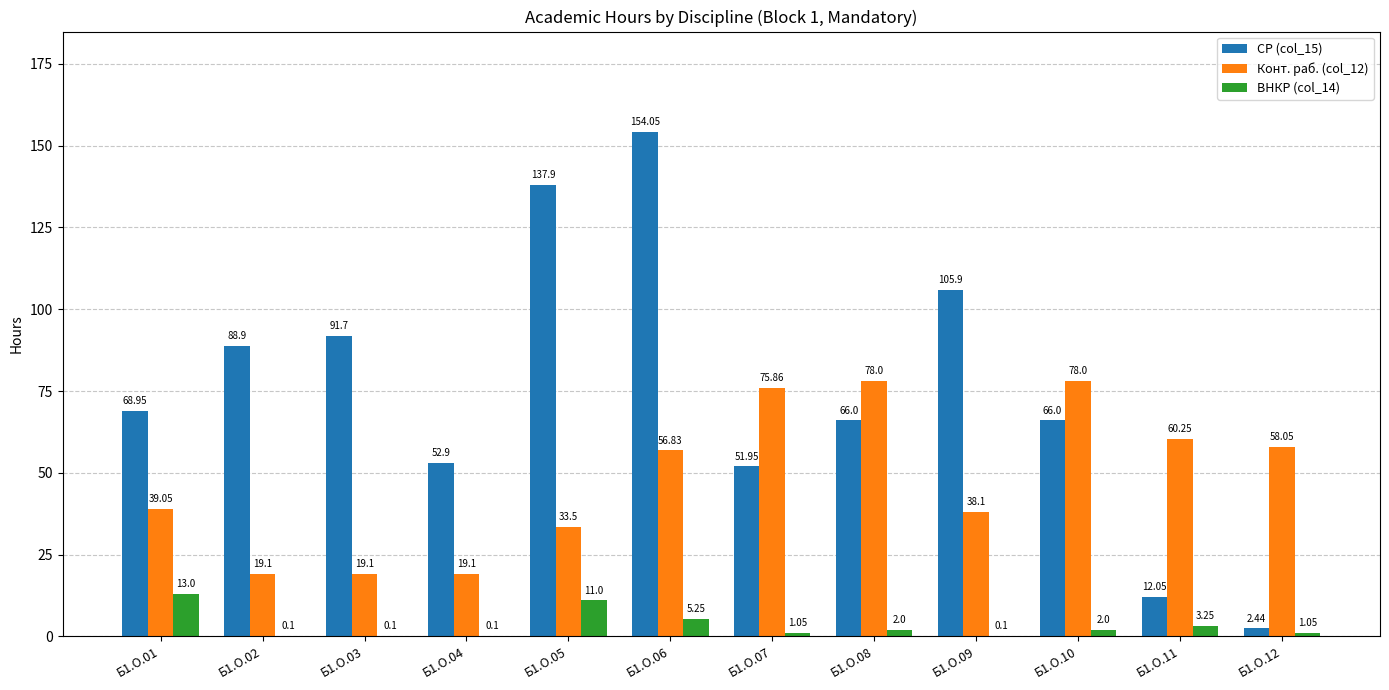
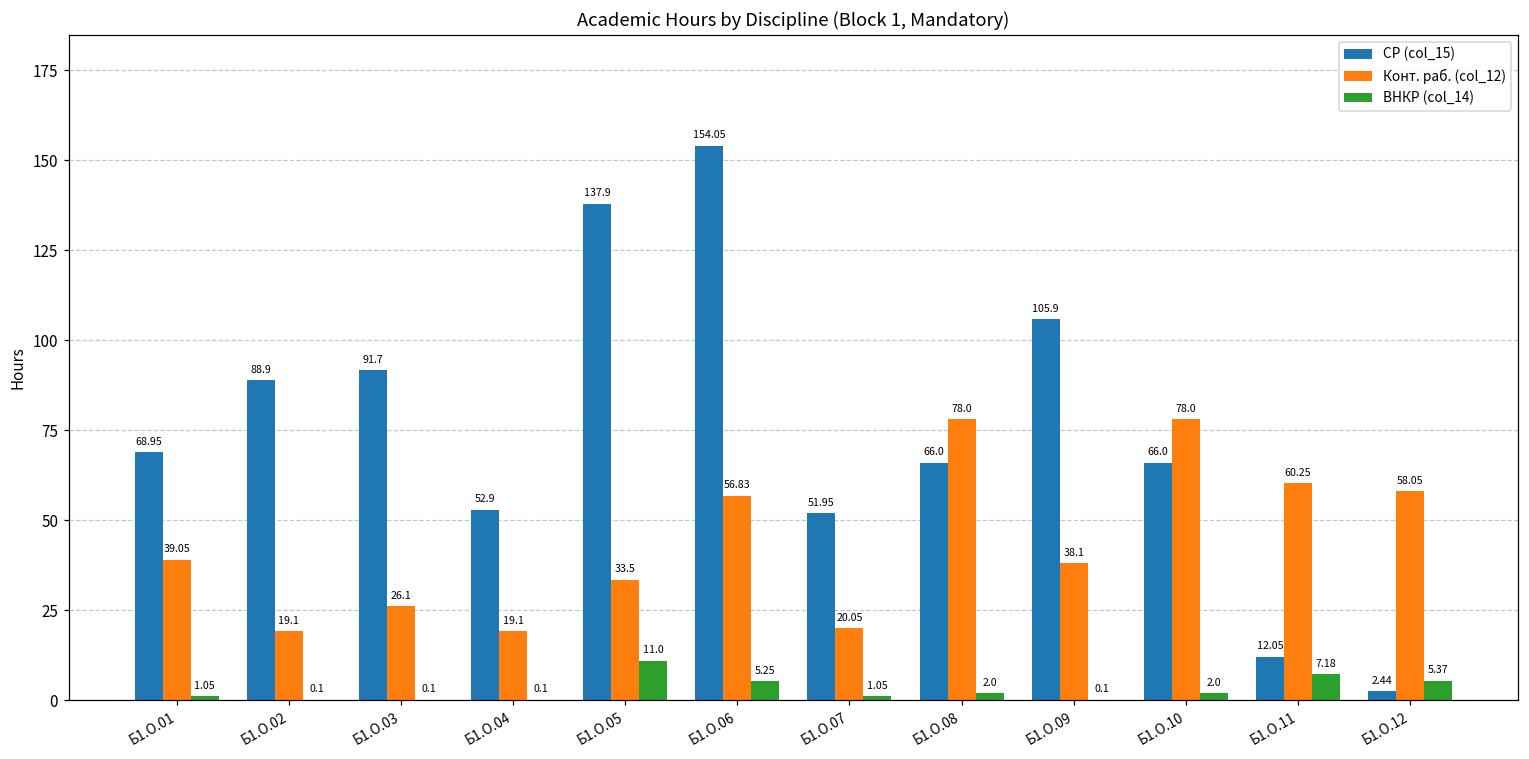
  {
    "СР (col_15)": {
      "Б1.О.01": 68.95,
      "Б1.О.02": 88.9,
      "Б1.О.03": 91.7,
      "Б1.О.04": 52.9,
      "Б1.О.05": 137.9,
      "Б1.О.06": 154.05,
      "Б1.О.07": 51.95,
      "Б1.О.08": 66.0,
      "Б1.О.09": 105.9,
      "Б1.О.10": 66.0,
      "Б1.О.11": 12.05,
      "Б1.О.12": 2.44
    },
    "Конт. раб. (col_12)": {
      "Б1.О.01": 39.05,
      "Б1.О.02": 19.1,
-     "Б1.О.03": 19.1,
+     "Б1.О.03": 26.1,
      "Б1.О.04": 19.1,
      "Б1.О.05": 33.5,
      "Б1.О.06": 56.83,
-     "Б1.О.07": 75.86,
+     "Б1.О.07": 20.05,
      "Б1.О.08": 78.0,
      "Б1.О.09": 38.1,
      "Б1.О.10": 78.0,
      "Б1.О.11": 60.25,
      "Б1.О.12": 58.05
    },
    "ВНКР (col_14)": {
-     "Б1.О.01": 13.0,
+     "Б1.О.01": 1.05,
      "Б1.О.02": 0.1,
      "Б1.О.03": 0.1,
      "Б1.О.04": 0.1,
      "Б1.О.05": 11.0,
      "Б1.О.06": 5.25,
      "Б1.О.07": 1.05,
      "Б1.О.08": 2.0,
      "Б1.О.09": 0.1,
      "Б1.О.10": 2.0,
-     "Б1.О.11": 3.25,
-     "Б1.О.12": 1.05
+     "Б1.О.11": 7.18,
+     "Б1.О.12": 5.37
    }
  }
